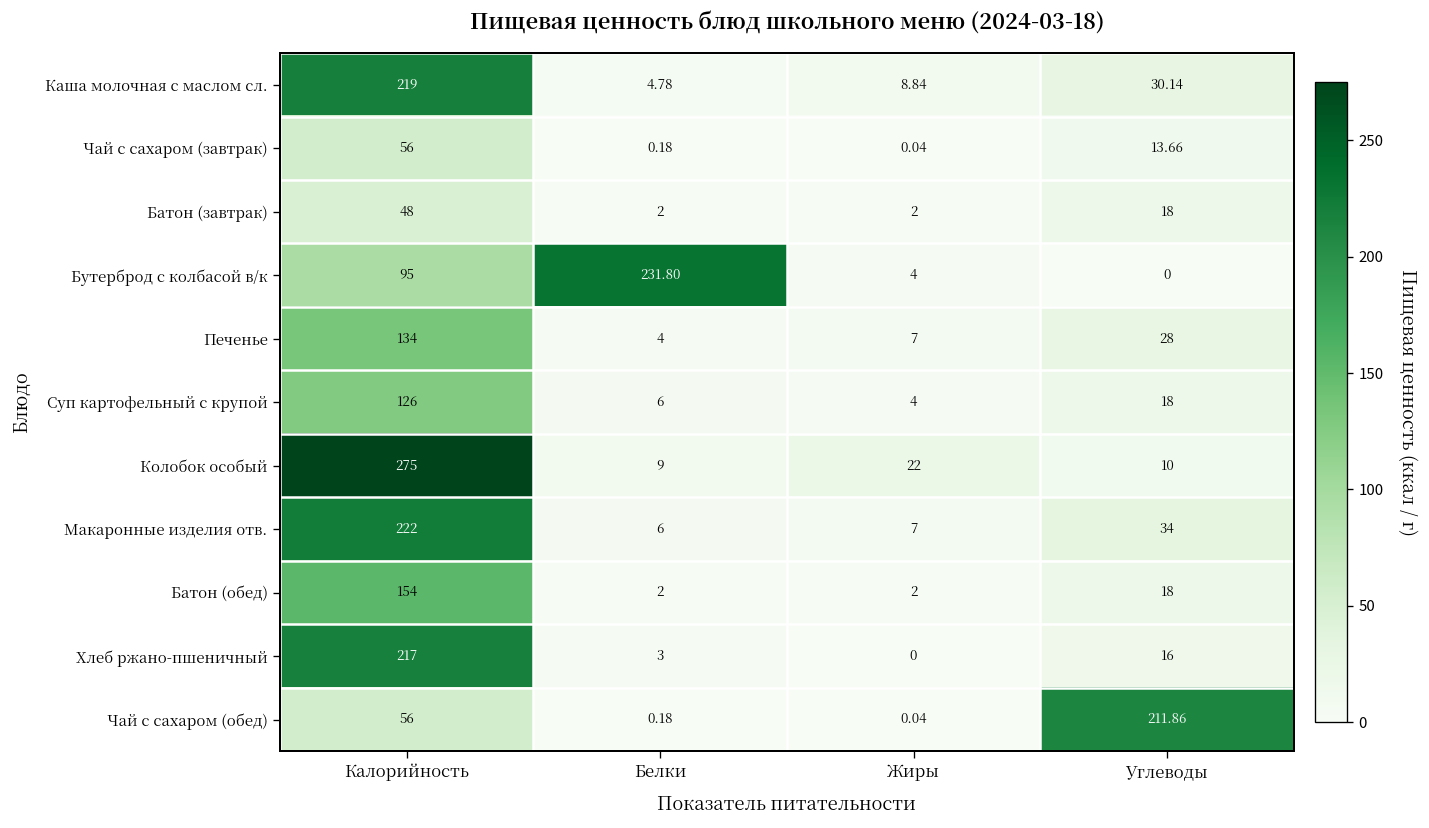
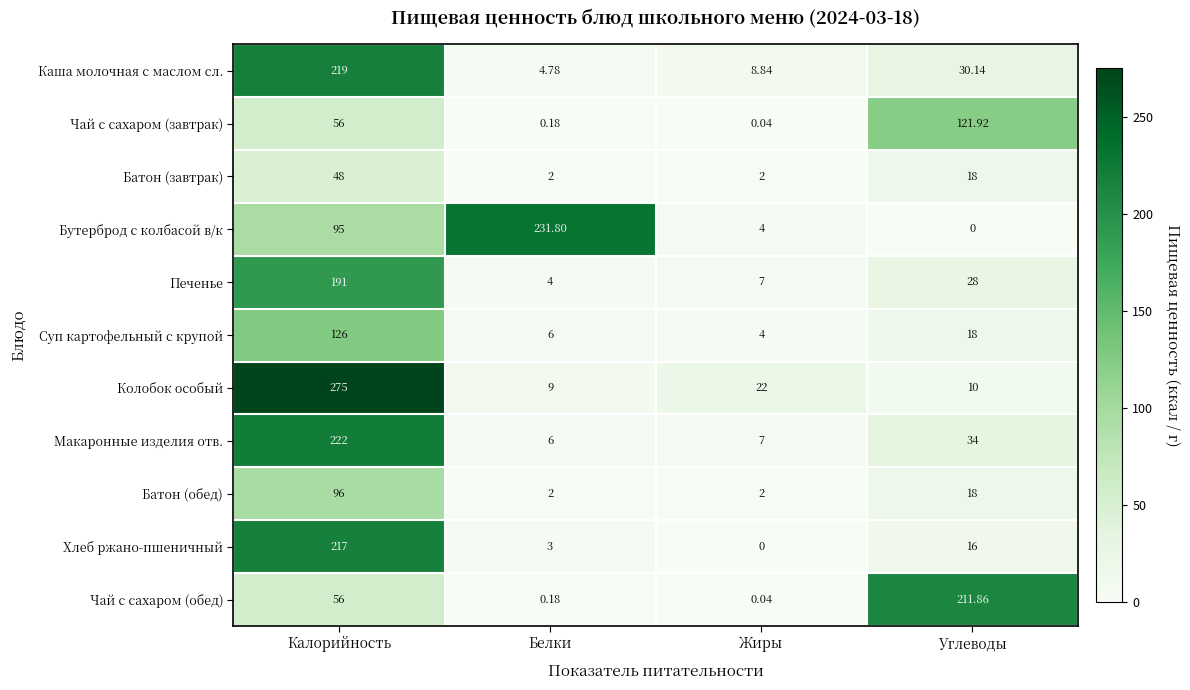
  {
    "Каша молочная с маслом сл.": {
      "Калорийность": 219,
      "Белки": 4.78,
      "Жиры": 8.84,
      "Углеводы": 30.14
    },
    "Чай с сахаром (завтрак)": {
      "Калорийность": 56,
      "Белки": 0.18,
      "Жиры": 0.04,
-     "Углеводы": 13.66
+     "Углеводы": 121.92
    },
    "Батон (завтрак)": {
      "Калорийность": 48,
      "Белки": 2,
      "Жиры": 2,
      "Углеводы": 18
    },
    "Бутерброд с колбасой в/к": {
      "Калорийность": 95,
      "Белки": 231.80,
      "Жиры": 4,
      "Углеводы": 0
    },
    "Печенье": {
-     "Калорийность": 134,
+     "Калорийность": 191,
      "Белки": 4,
      "Жиры": 7,
      "Углеводы": 28
    },
    "Суп картофельный с крупой": {
      "Калорийность": 126,
      "Белки": 6,
      "Жиры": 4,
      "Углеводы": 18
    },
    "Колобок особый": {
      "Калорийность": 275,
      "Белки": 9,
      "Жиры": 22,
      "Углеводы": 10
    },
    "Макаронные изделия отв.": {
      "Калорийность": 222,
      "Белки": 6,
      "Жиры": 7,
      "Углеводы": 34
    },
    "Батон (обед)": {
-     "Калорийность": 154,
+     "Калорийность": 96,
      "Белки": 2,
      "Жиры": 2,
      "Углеводы": 18
    },
    "Хлеб ржано-пшеничный": {
      "Калорийность": 217,
      "Белки": 3,
      "Жиры": 0,
      "Углеводы": 16
    },
    "Чай с сахаром (обед)": {
      "Калорийность": 56,
      "Белки": 0.18,
      "Жиры": 0.04,
      "Углеводы": 211.86
    }
  }
